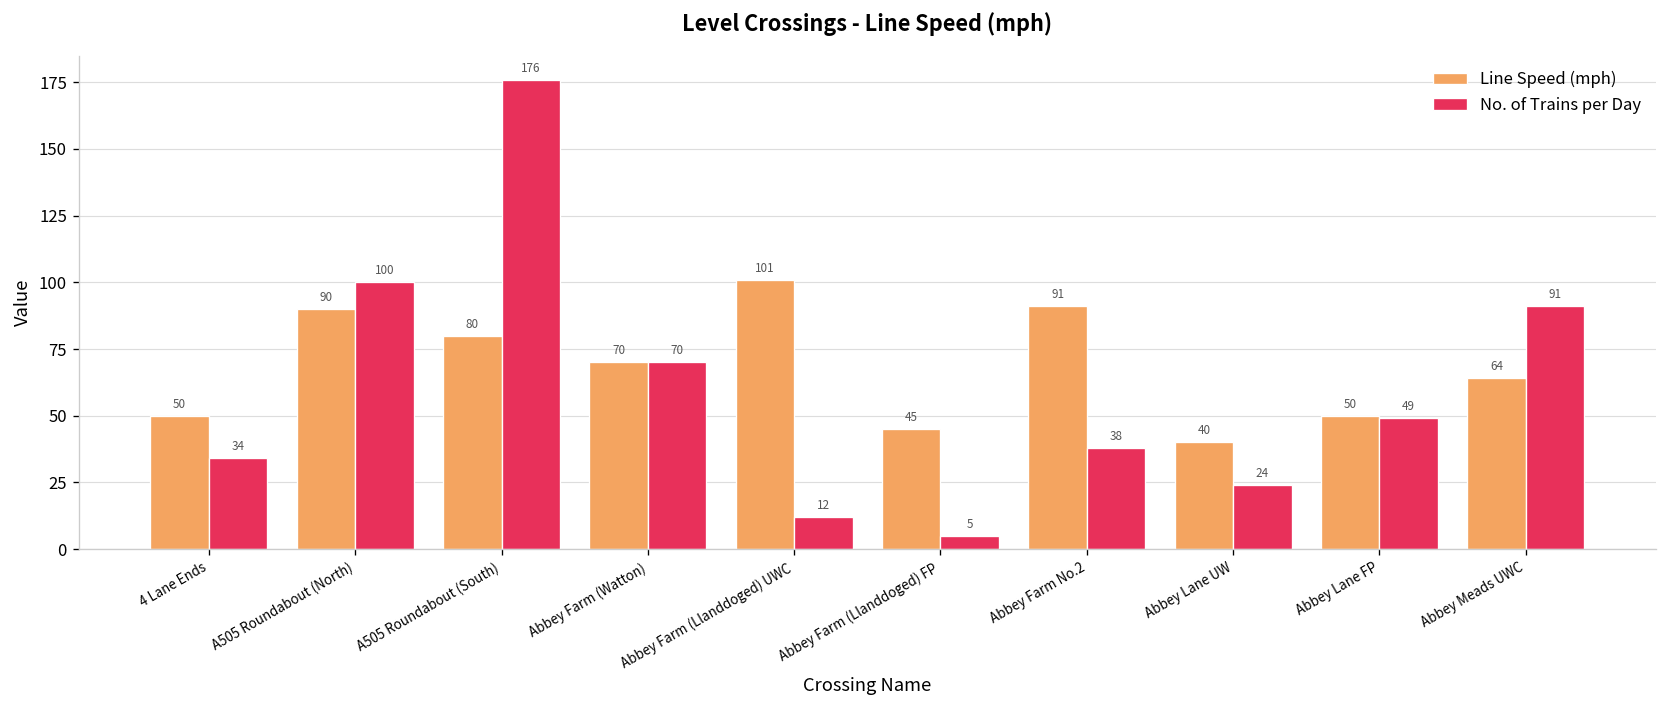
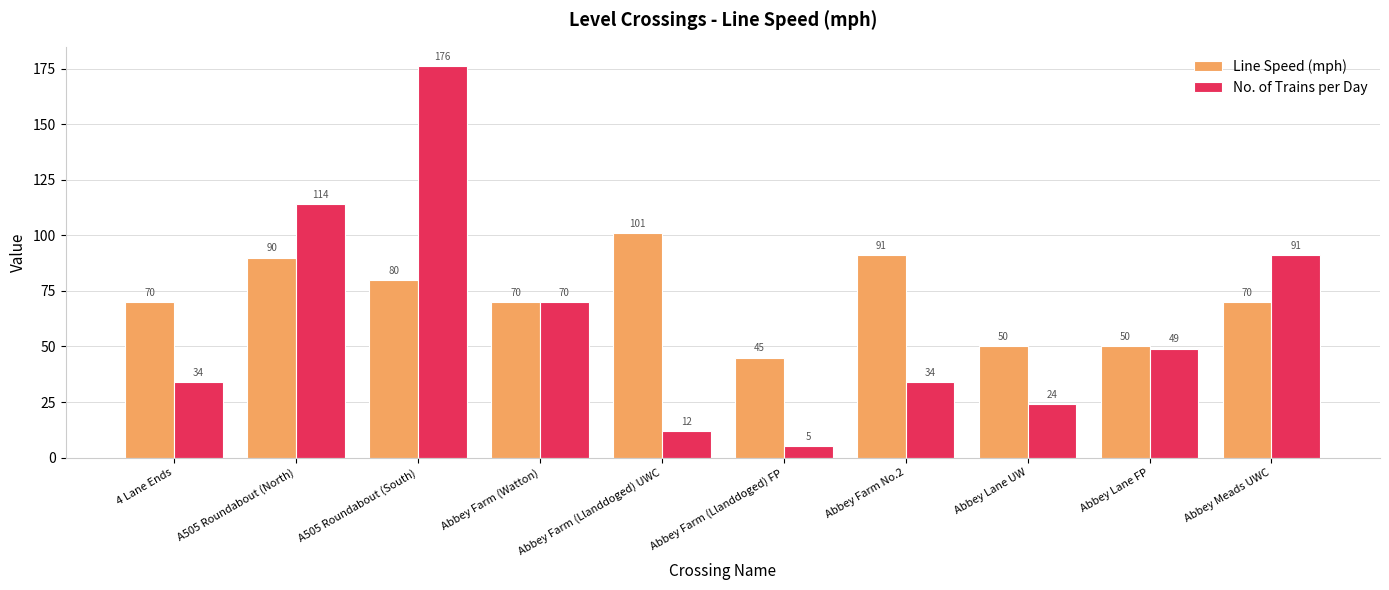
  {
    "Line Speed (mph)": {
-     "4 Lane Ends": 50,
+     "4 Lane Ends": 70,
      "A505 Roundabout (North)": 90,
      "A505 Roundabout (South)": 80,
      "Abbey Farm (Watton)": 70,
      "Abbey Farm (Llanddoged) UWC": 101,
      "Abbey Farm (Llanddoged) FP": 45,
      "Abbey Farm No.2": 91,
-     "Abbey Lane UW": 40,
+     "Abbey Lane UW": 50,
      "Abbey Lane FP": 50,
-     "Abbey Meads UWC": 64
+     "Abbey Meads UWC": 70
    },
    "No. of Trains per Day": {
      "4 Lane Ends": 34,
-     "A505 Roundabout (North)": 100,
+     "A505 Roundabout (North)": 114,
      "A505 Roundabout (South)": 176,
      "Abbey Farm (Watton)": 70,
      "Abbey Farm (Llanddoged) UWC": 12,
      "Abbey Farm (Llanddoged) FP": 5,
-     "Abbey Farm No.2": 38,
+     "Abbey Farm No.2": 34,
      "Abbey Lane UW": 24,
      "Abbey Lane FP": 49,
      "Abbey Meads UWC": 91
    }
  }
